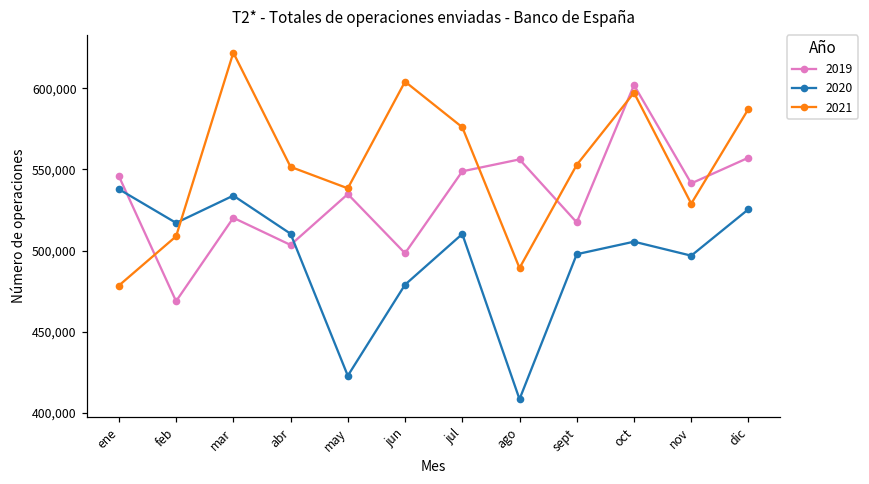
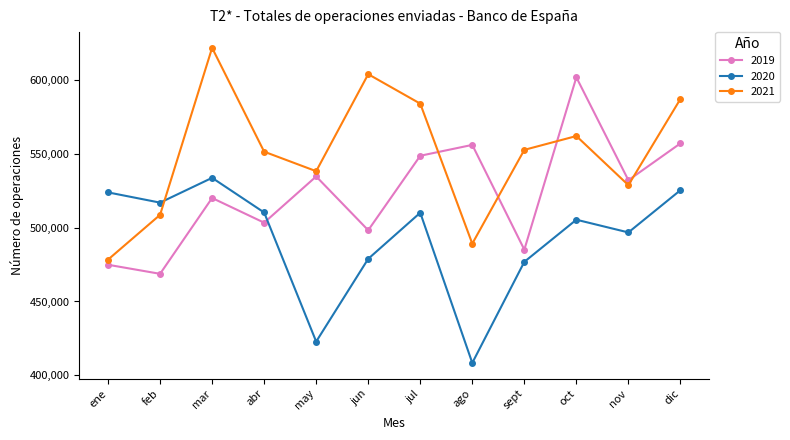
  {
    "2019": {
-     "ene": "546,000",
+     "ene": "475,000",
      "feb": "469,000",
      "mar": "520,000",
      "abr": "503,000",
      "may": "535,000",
      "jun": "498,000",
      "jul": "549,000",
      "ago": "556,000",
-     "sept": "517,000",
+     "sept": "485,000",
      "oct": "602,000",
-     "nov": "541,000",
+     "nov": "532,000",
      "dic": "557,000"
    },
    "2020": {
-     "ene": "538,000",
+     "ene": "524,000",
      "feb": "517,000",
      "mar": "534,000",
      "abr": "510,000",
      "may": "423,000",
      "jun": "479,000",
      "jul": "510,000",
      "ago": "408,000",
-     "sept": "498,000",
+     "sept": "477,000",
      "oct": "505,000",
      "nov": "497,000",
      "dic": "525,000"
    },
    "2021": {
      "ene": "478,000",
      "feb": "509,000",
      "mar": "622,000",
      "abr": "552,000",
      "may": "538,000",
      "jun": "604,000",
-     "jul": "576,000",
+     "jul": "584,000",
      "ago": "489,000",
      "sept": "553,000",
-     "oct": "597,000",
+     "oct": "562,000",
      "nov": "529,000",
      "dic": "587,000"
    }
  }
